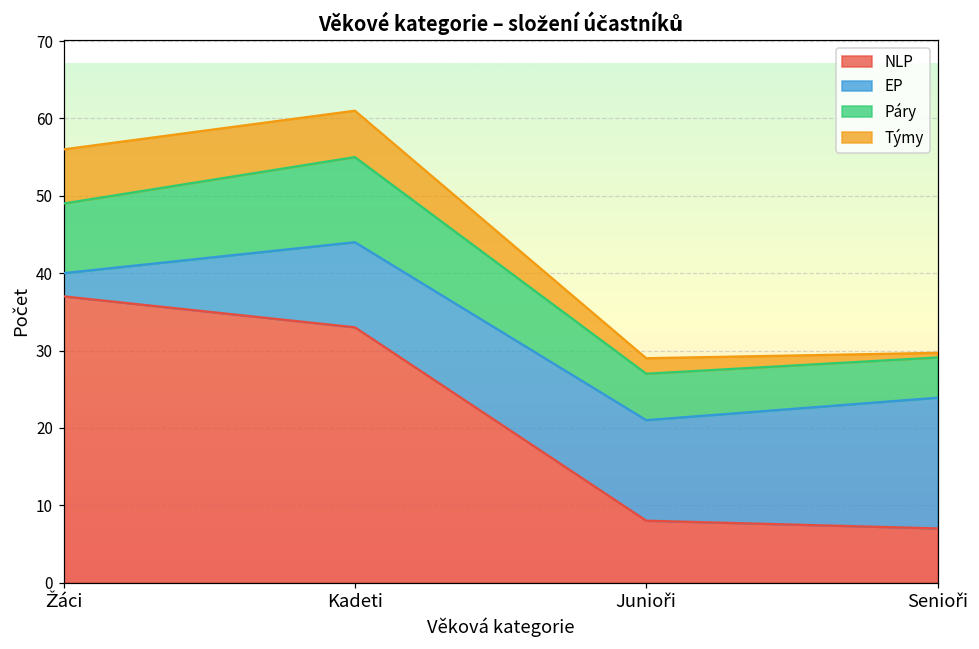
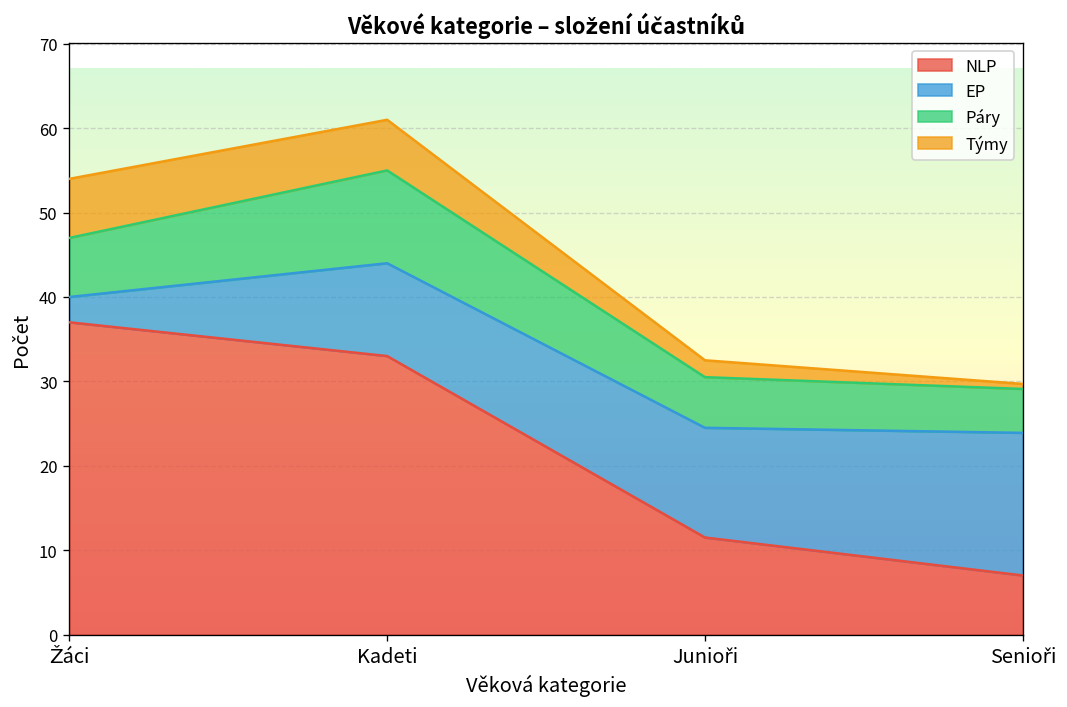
  {
    "NLP": {
      "Žáci": 37,
      "Kadeti": 33,
-     "Junioři": 8,
+     "Junioři": 12,
      "Senioři": 7
    },
    "EP": {
      "Žáci": 3,
      "Kadeti": 11,
      "Junioři": 13,
      "Senioři": 17
    },
    "Páry": {
-     "Žáci": 9,
+     "Žáci": 7,
      "Kadeti": 11,
      "Junioři": 6,
      "Senioři": 5
    },
    "Týmy": {
      "Žáci": 7,
      "Kadeti": 6,
      "Junioři": 2,
      "Senioři": 1
    }
  }
